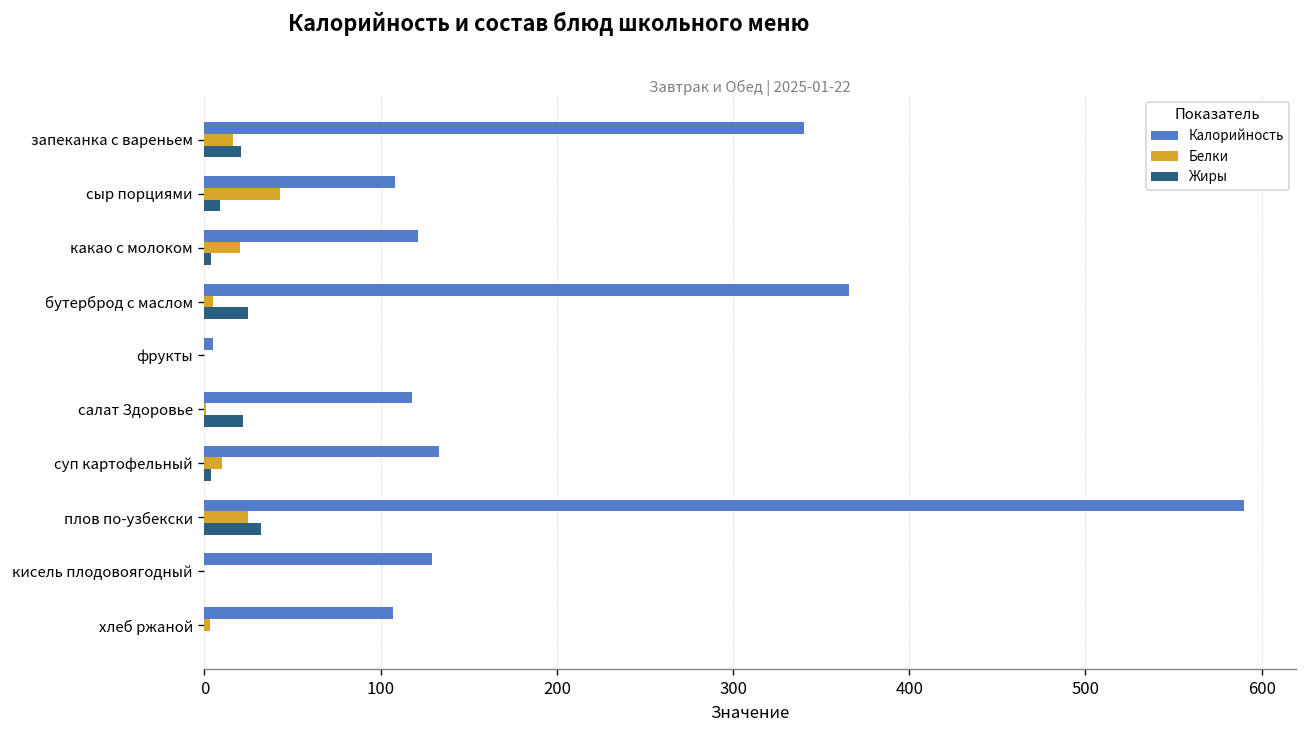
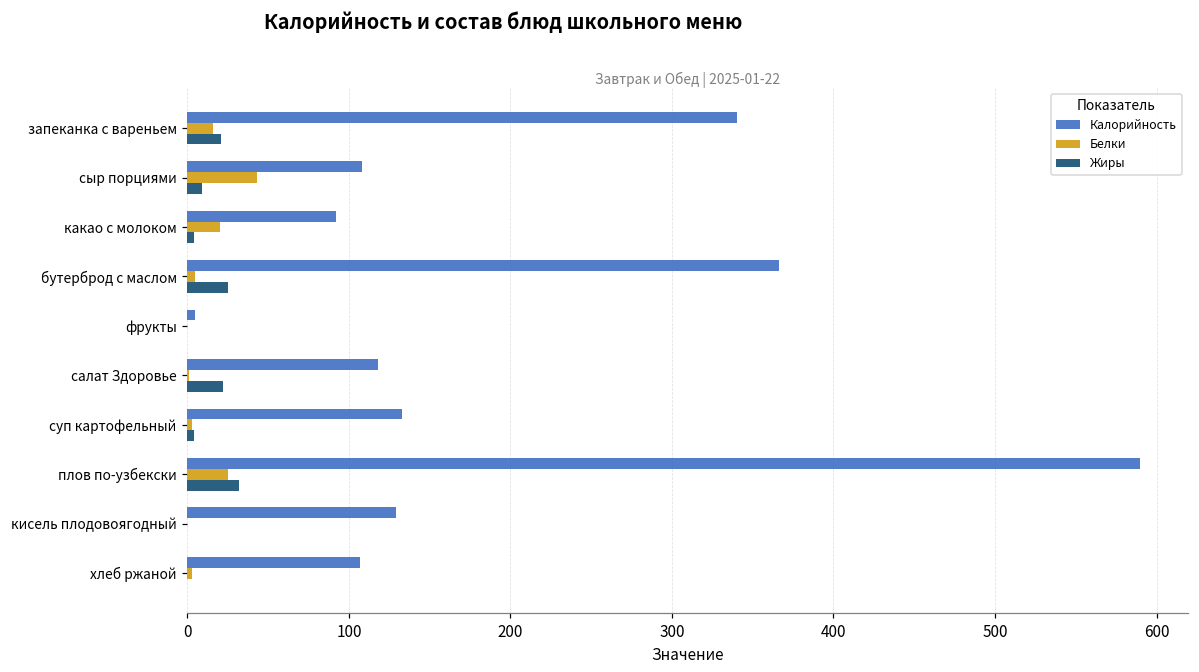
  {
    "Калорийность": {
      "запеканка с вареньем": 340,
      "сыр порциями": 108,
-     "какао с молоком": 121,
+     "какао с молоком": 92,
      "бутерброд с маслом": 366,
      "фрукты": 5,
      "салат Здоровье": 118,
      "суп картофельный": 133,
      "плов по-узбекски": 590,
      "кисель плодовоягодный": 129,
      "хлеб ржаной": 107
    },
    "Белки": {
      "запеканка с вареньем": 16,
      "сыр порциями": 43,
      "какао с молоком": 20,
      "бутерброд с маслом": 5,
      "фрукты": 0,
-     "суп картофельный": 10,
+     "суп картофельный": 3,
      "плов по-узбекски": 25,
      "кисель плодовоягодный": 0,
      "хлеб ржаной": 3
    },
    "Жиры": {
      "запеканка с вареньем": 21,
      "сыр порциями": 9,
      "какао с молоком": 4,
      "бутерброд с маслом": 25,
      "фрукты": 0,
      "салат Здоровье": 22,
      "суп картофельный": 4,
      "плов по-узбекски": 32,
      "кисель плодовоягодный": 0,
      "хлеб ржаной": 0
    }
  }
